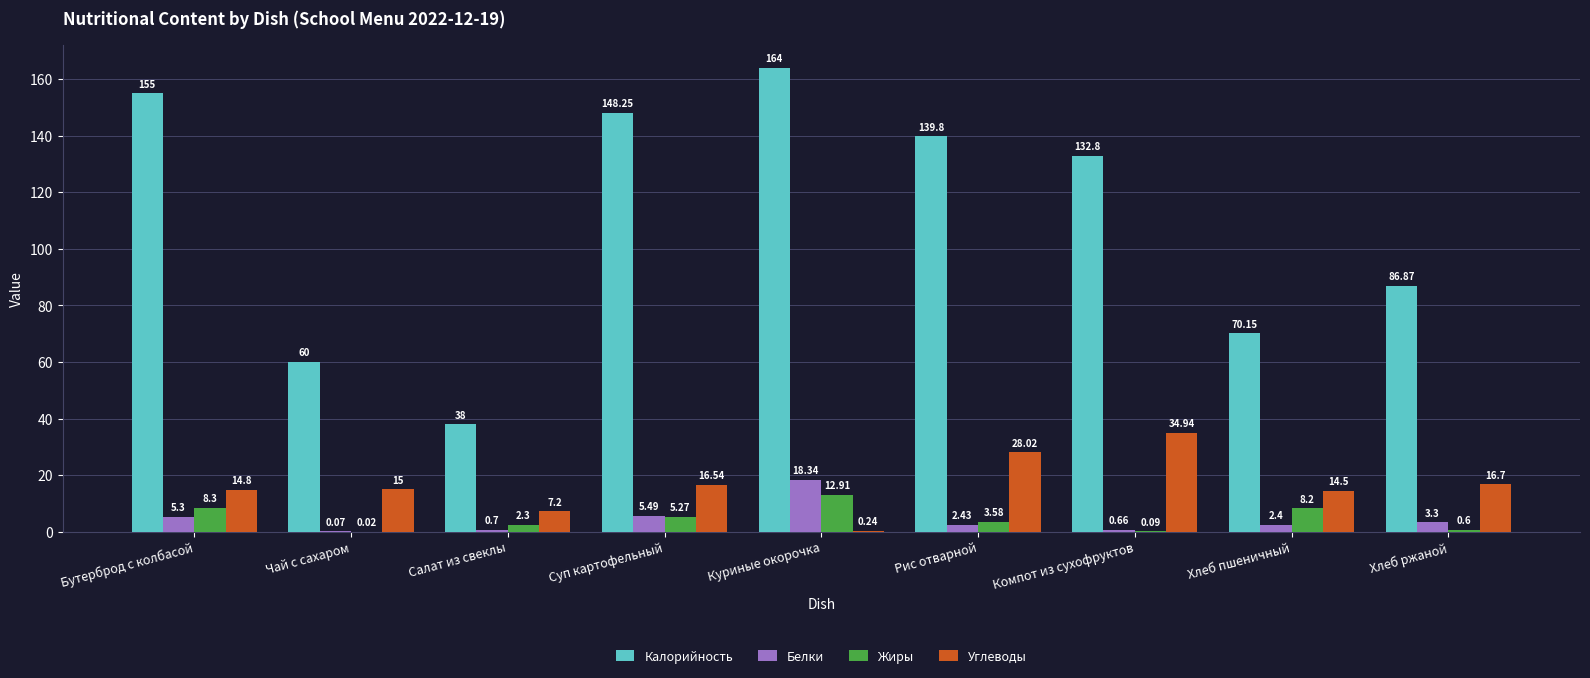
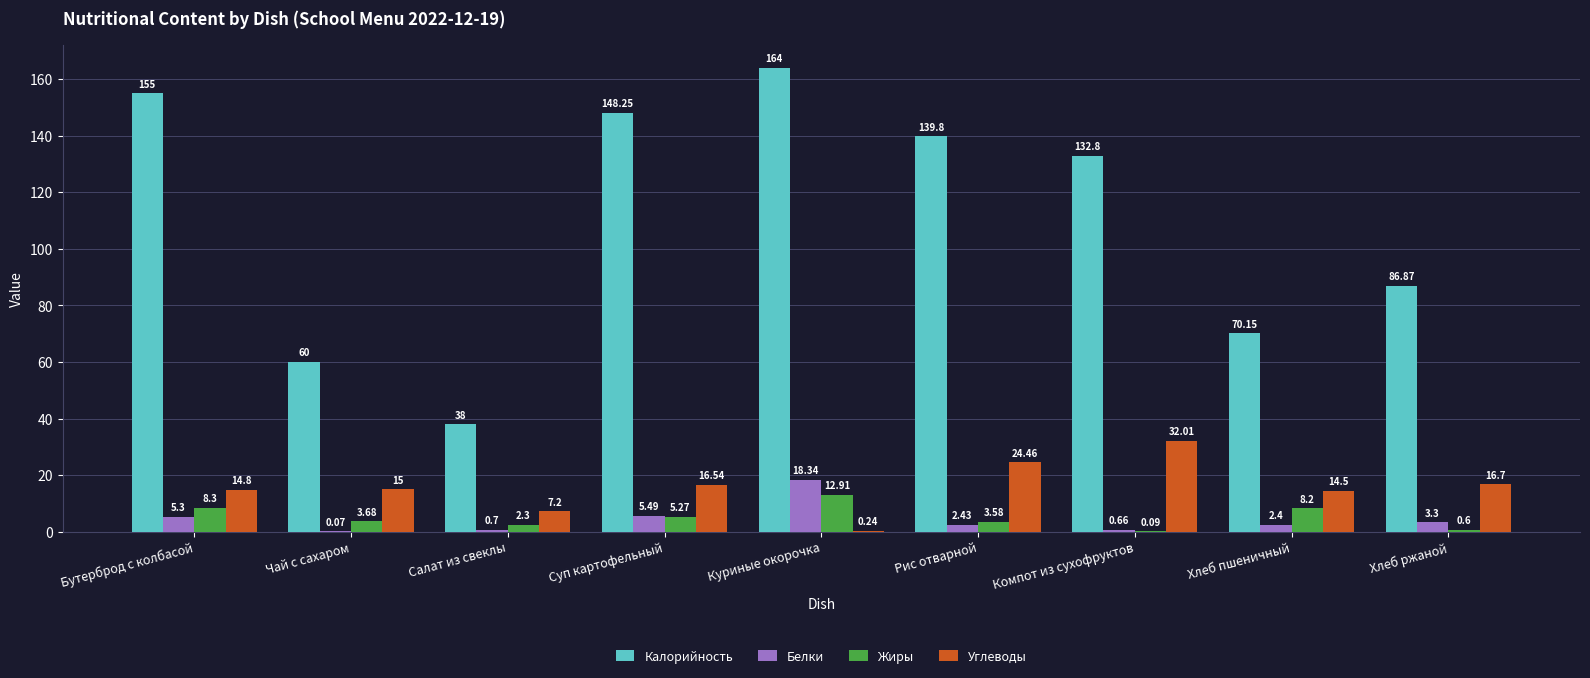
  {
    "Калорийность": {
      "Бутерброд с колбасой": 155,
      "Чай с сахаром": 60,
      "Салат из свеклы": 38,
      "Суп картофельный": 148.25,
      "Куриные окорочка": 164,
      "Рис отварной": 139.8,
      "Компот из сухофруктов": 132.8,
      "Хлеб пшеничный": 70.15,
      "Хлеб ржаной": 86.87
    },
    "Белки": {
      "Бутерброд с колбасой": 5.3,
      "Чай с сахаром": 0.07,
      "Салат из свеклы": 0.7,
      "Суп картофельный": 5.49,
      "Куриные окорочка": 18.34,
      "Рис отварной": 2.43,
      "Компот из сухофруктов": 0.66,
      "Хлеб пшеничный": 2.4,
      "Хлеб ржаной": 3.3
    },
    "Жиры": {
      "Бутерброд с колбасой": 8.3,
-     "Чай с сахаром": 0.02,
+     "Чай с сахаром": 3.68,
      "Салат из свеклы": 2.3,
      "Суп картофельный": 5.27,
      "Куриные окорочка": 12.91,
      "Рис отварной": 3.58,
      "Компот из сухофруктов": 0.09,
      "Хлеб пшеничный": 8.2,
      "Хлеб ржаной": 0.6
    },
    "Углеводы": {
      "Бутерброд с колбасой": 14.8,
      "Чай с сахаром": 15,
      "Салат из свеклы": 7.2,
      "Суп картофельный": 16.54,
      "Куриные окорочка": 0.24,
-     "Рис отварной": 28.02,
-     "Компот из сухофруктов": 34.94,
+     "Рис отварной": 24.46,
+     "Компот из сухофруктов": 32.01,
      "Хлеб пшеничный": 14.5,
      "Хлеб ржаной": 16.7
    }
  }
